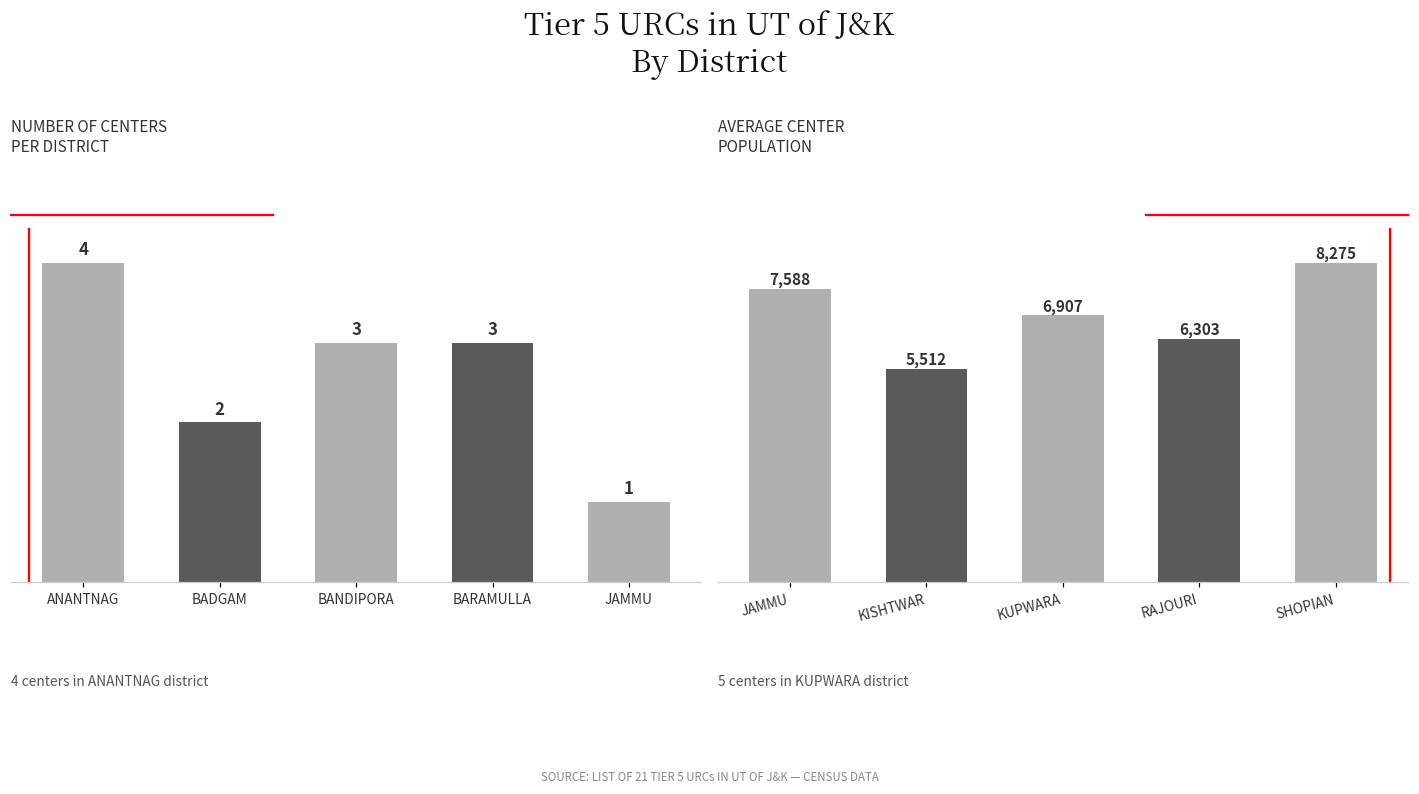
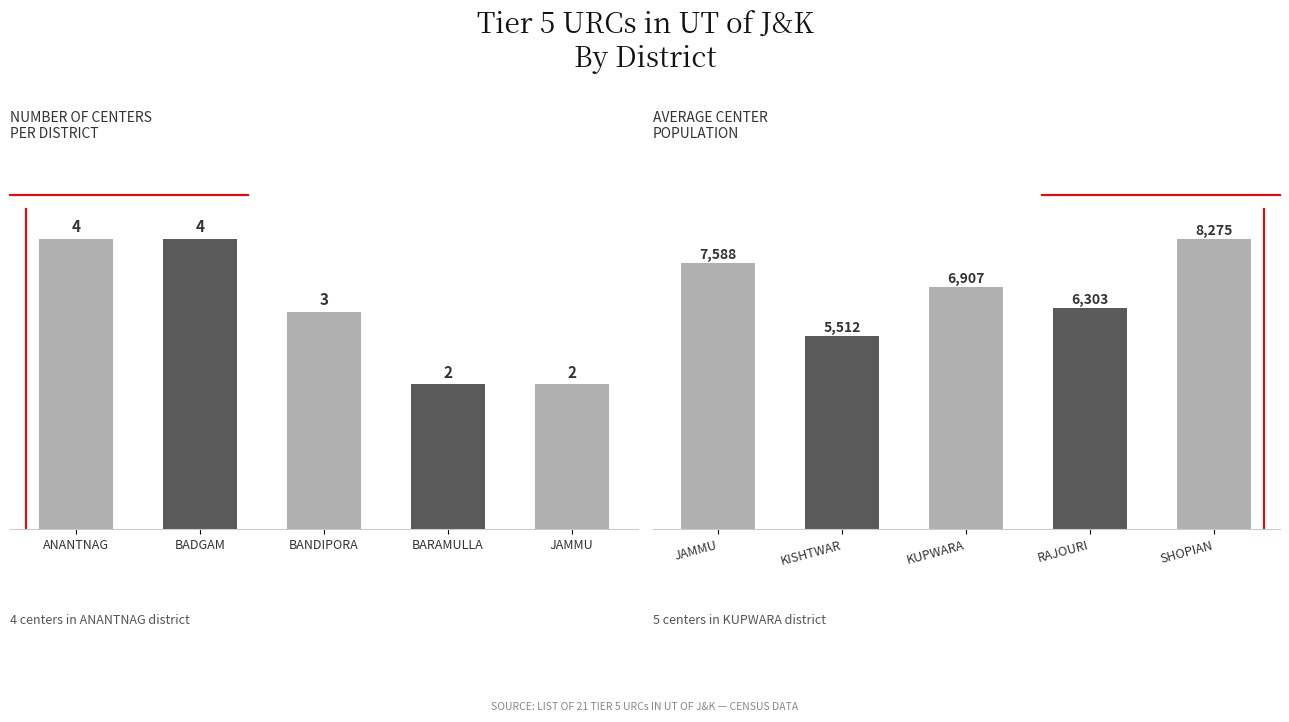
  {
    "NUMBER OF CENTERS PER DISTRICT": {
      "ANANTNAG": "4",
-     "BADGAM": "2",
+     "BADGAM": "4",
      "BANDIPORA": "3",
-     "BARAMULLA": "3",
-     "JAMMU": "1"
+     "BARAMULLA": "2",
+     "JAMMU": "2"
    },
    "AVERAGE CENTER POPULATION": {
      "JAMMU": "7,588",
      "KISHTWAR": "5,512",
      "KUPWARA": "6,907",
      "RAJOURI": "6,303",
      "SHOPIAN": "8,275"
    }
  }
